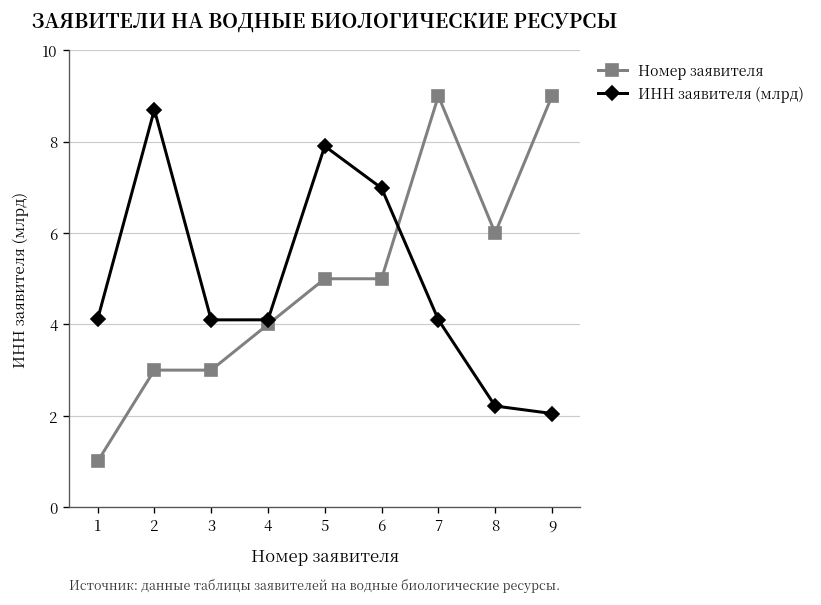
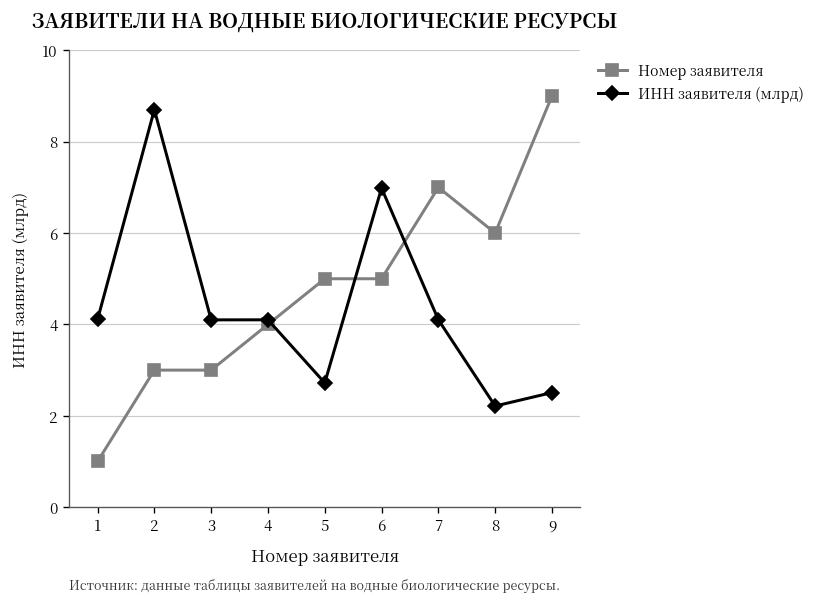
  {
    "Номер заявителя": {
      "1": 1,
      "2": 3,
      "3": 3,
      "4": 4,
      "5": 5,
      "6": 5,
-     "7": 9,
+     "7": 7,
      "8": 6,
      "9": 9
    },
    "ИНН заявителя (млрд)": {
      "1": 4.1,
      "2": 8.7,
      "3": 4.1,
      "4": 4.1,
-     "5": 7.9,
+     "5": 2.7,
      "6": 7.0,
      "7": 4.1,
      "8": 2.2,
-     "9": 2.1
+     "9": 2.5
    }
  }
